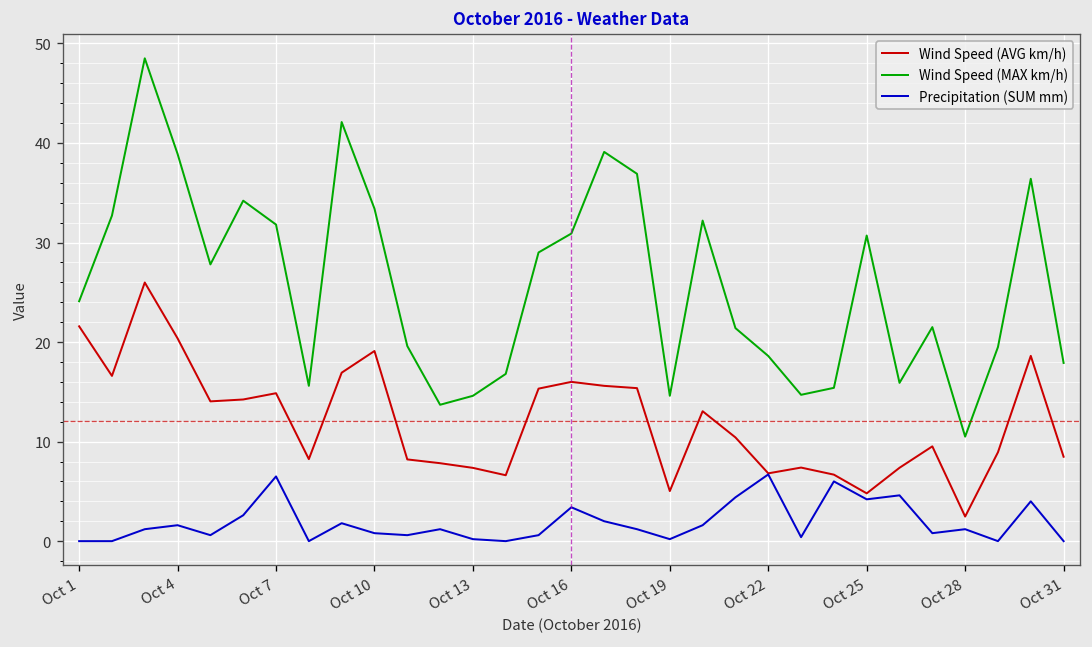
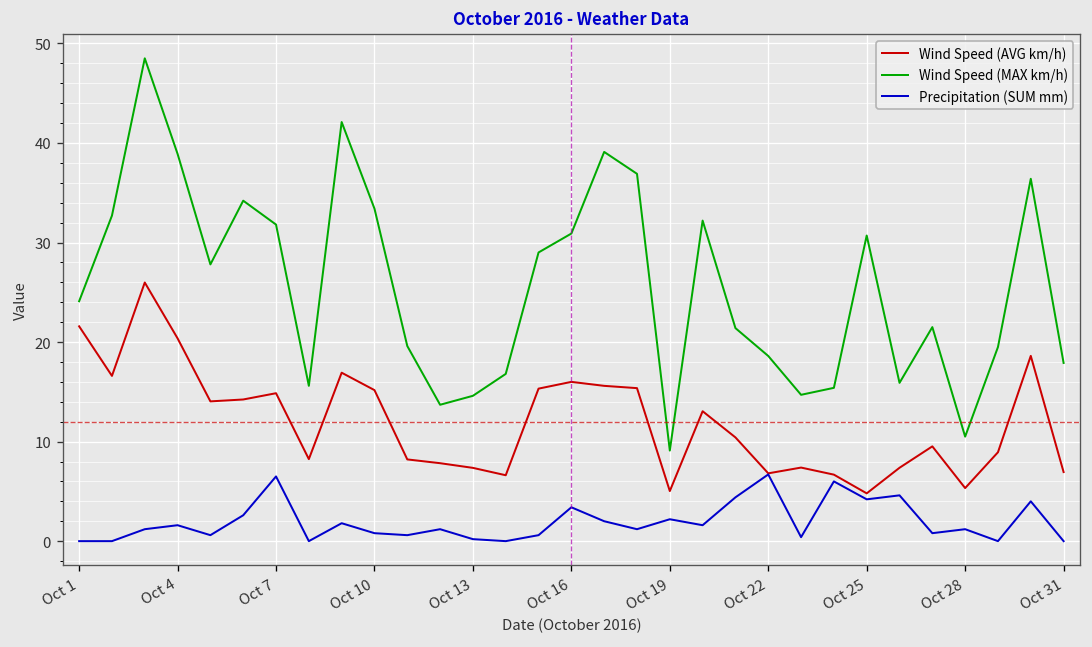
  {
    "Wind Speed (AVG km/h)": {
      "Oct 1": 22,
      "Oct 4": 20,
      "Oct 7": 15,
-     "Oct 10": 19,
+     "Oct 10": 15,
      "Oct 13": 7,
      "Oct 16": 16,
      "Oct 19": 5,
      "Oct 25": 5,
-     "Oct 28": 2,
-     "Oct 31": 8
+     "Oct 28": 5,
+     "Oct 31": 7
    },
    "Wind Speed (MAX km/h)": {
      "Oct 1": 24,
      "Oct 4": 39,
      "Oct 7": 32,
      "Oct 10": 33,
      "Oct 13": 15,
      "Oct 16": 31,
-     "Oct 19": 15,
+     "Oct 19": 9,
      "Oct 22": 19,
      "Oct 25": 31,
      "Oct 28": 11,
      "Oct 31": 18
    },
    "Precipitation (SUM mm)": {
      "Oct 1": 0,
      "Oct 4": 2,
      "Oct 7": 7,
      "Oct 10": 1,
      "Oct 13": 0,
      "Oct 16": 3,
-     "Oct 19": 0,
+     "Oct 19": 2,
      "Oct 25": 4,
      "Oct 28": 1,
      "Oct 31": 0
    }
  }
